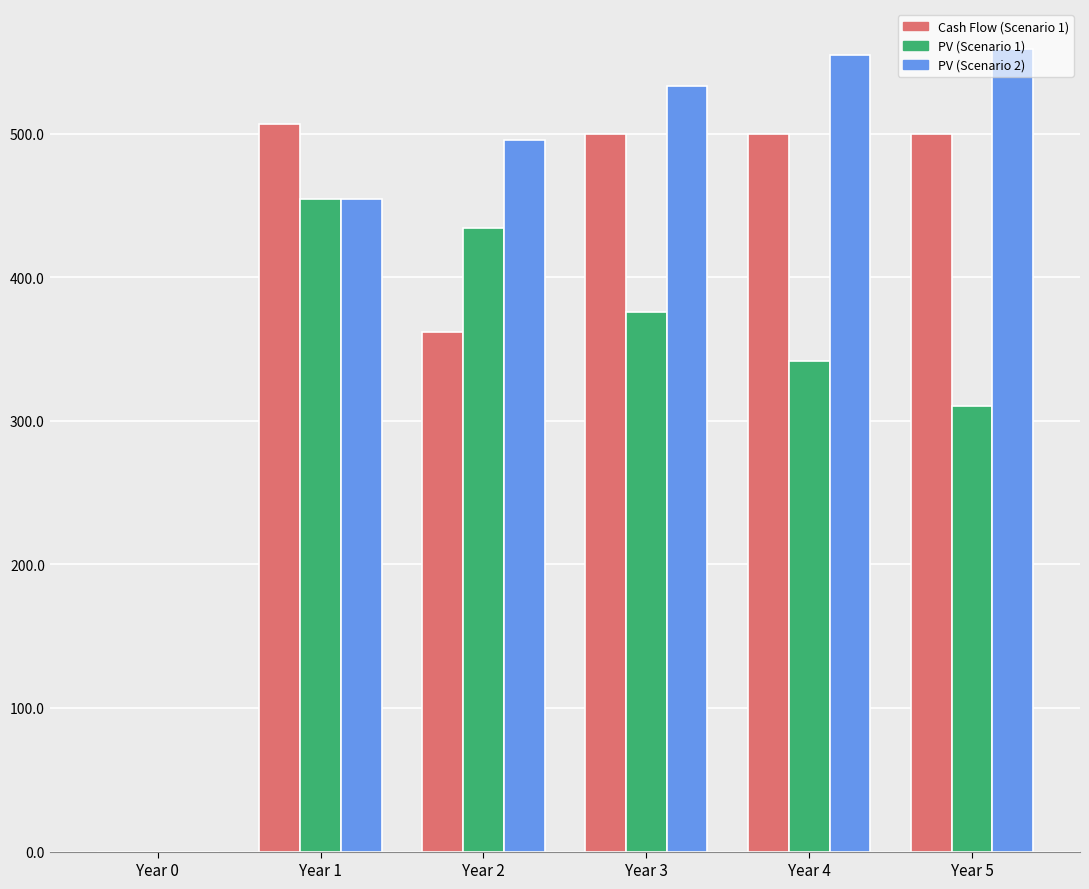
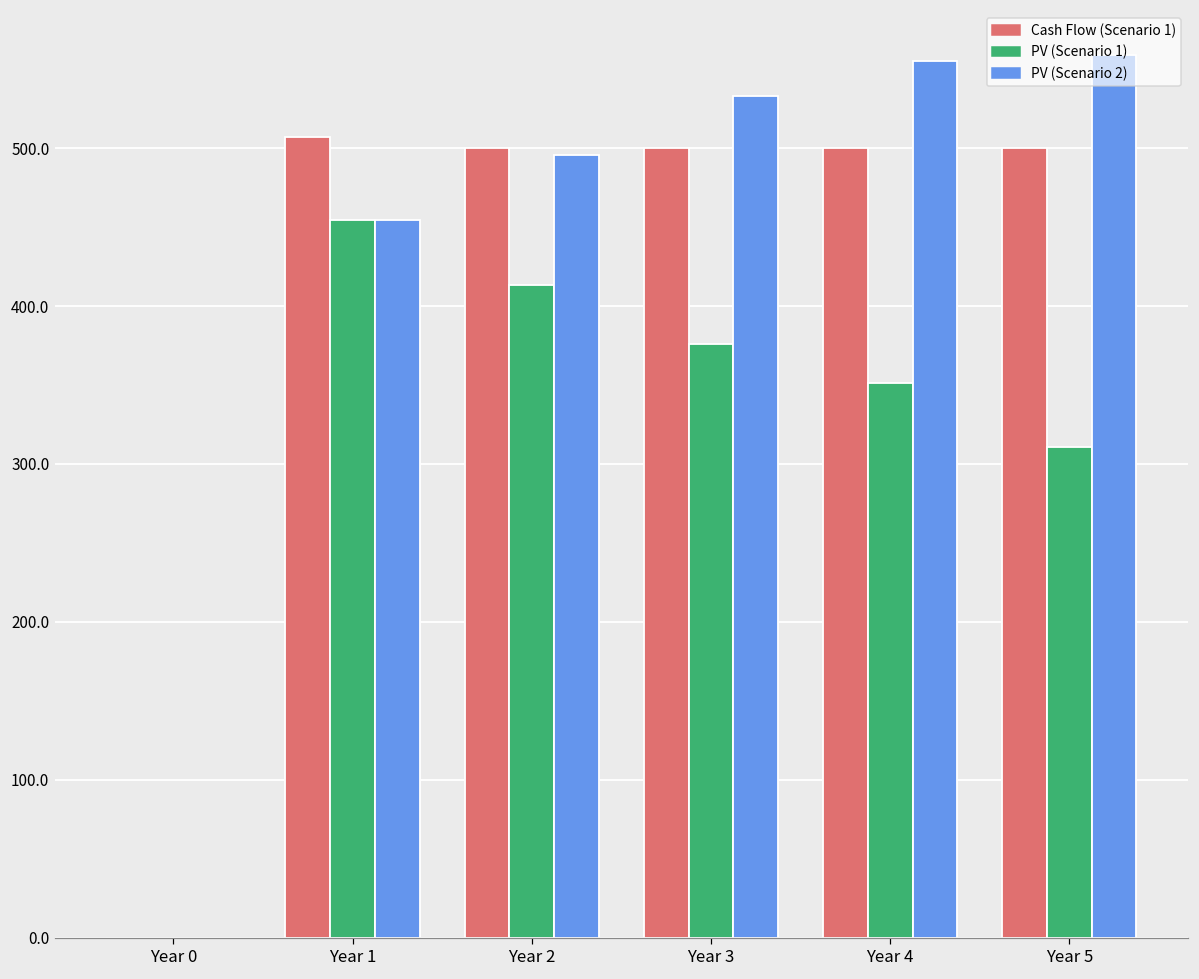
  {
    "Cash Flow (Scenario 1)": {
      "Year 0": 0,
      "Year 1": 507,
-     "Year 2": 362,
+     "Year 2": 500,
      "Year 3": 500,
      "Year 4": 500,
      "Year 5": 500
    },
    "PV (Scenario 1)": {
      "Year 0": 0,
      "Year 1": 455,
-     "Year 2": 434,
+     "Year 2": 413,
      "Year 3": 376,
-     "Year 4": 342,
+     "Year 4": 351,
      "Year 5": 310
    },
    "PV (Scenario 2)": {
      "Year 0": 0,
      "Year 1": 455,
      "Year 2": 496,
      "Year 3": 533,
      "Year 4": 555
    }
  }
